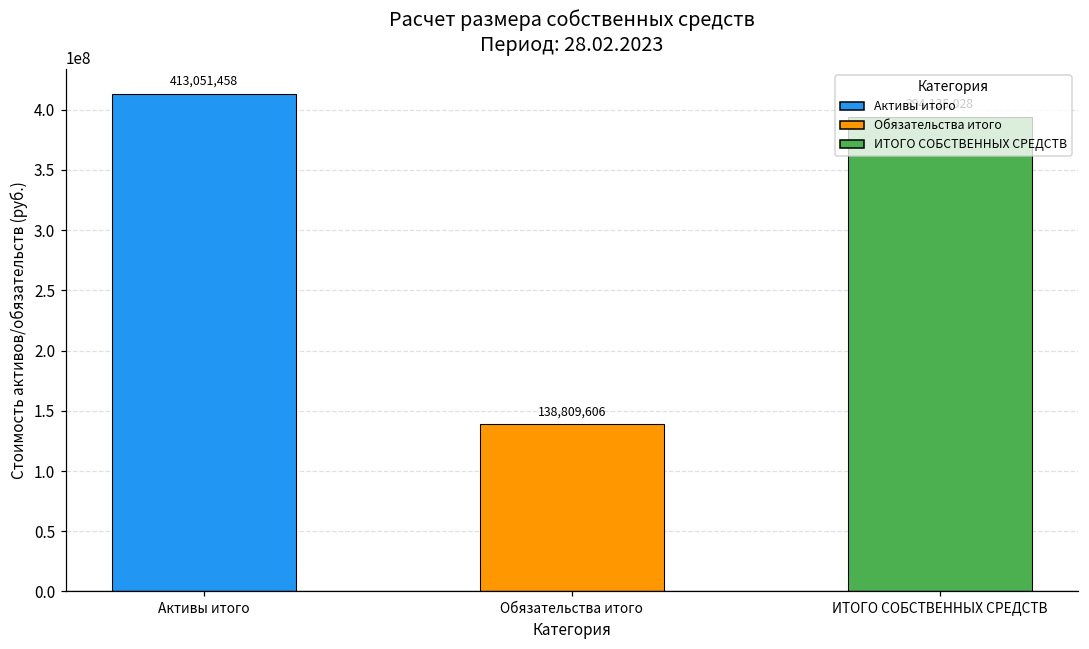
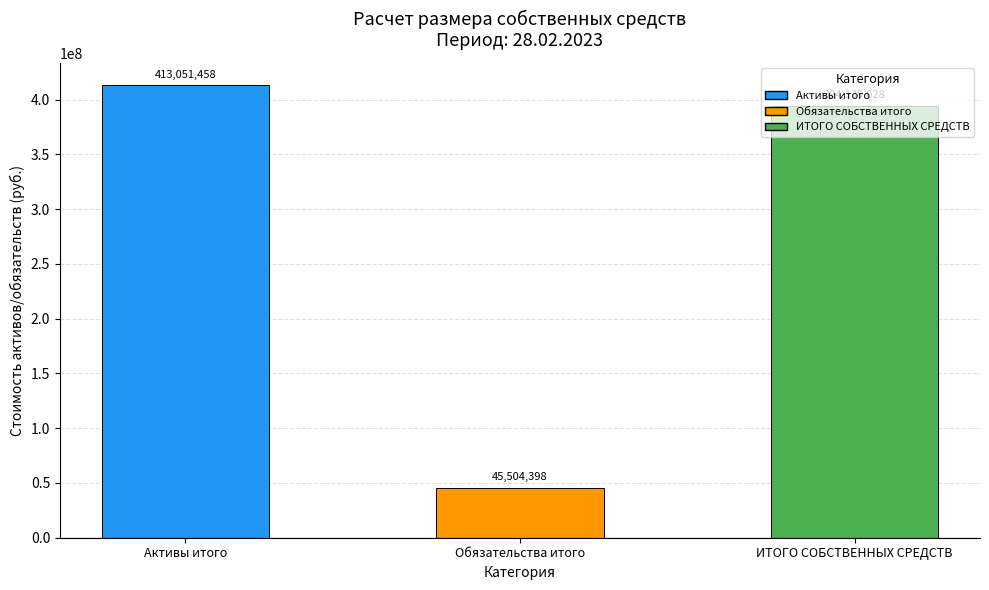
  {
    "Активы итого": "413,051,458",
-   "Обязательства итого": "138,809,606"
+   "Обязательства итого": "45,504,398"
  }
